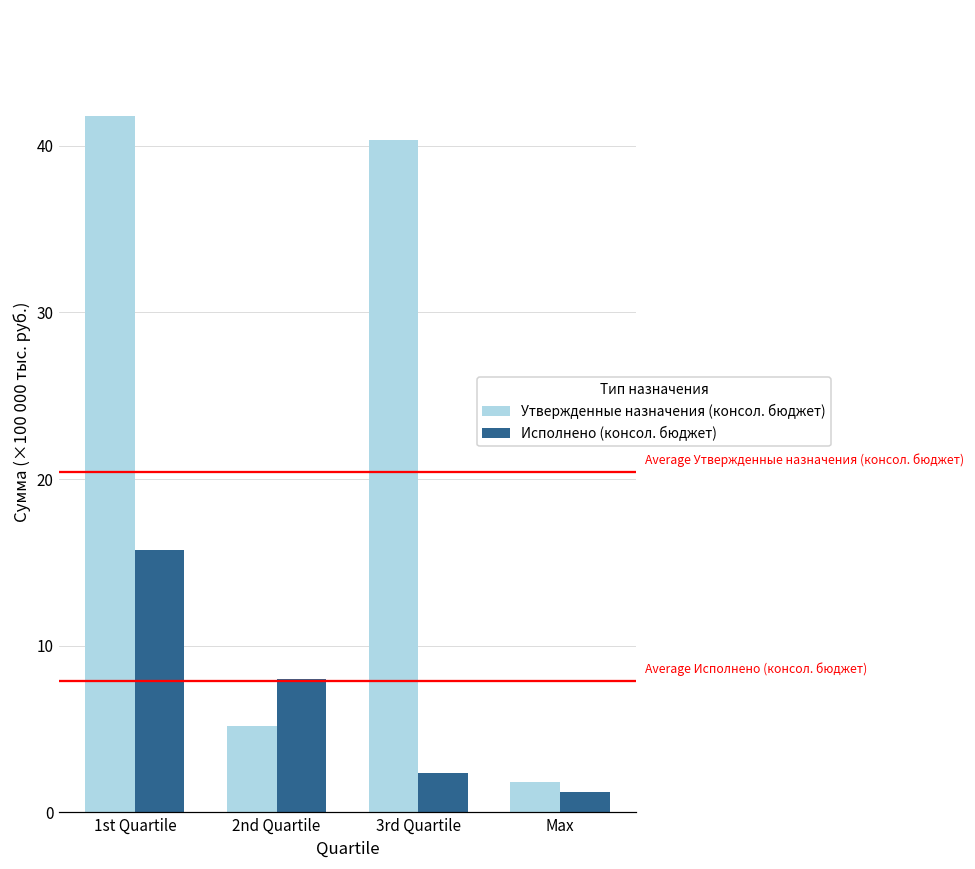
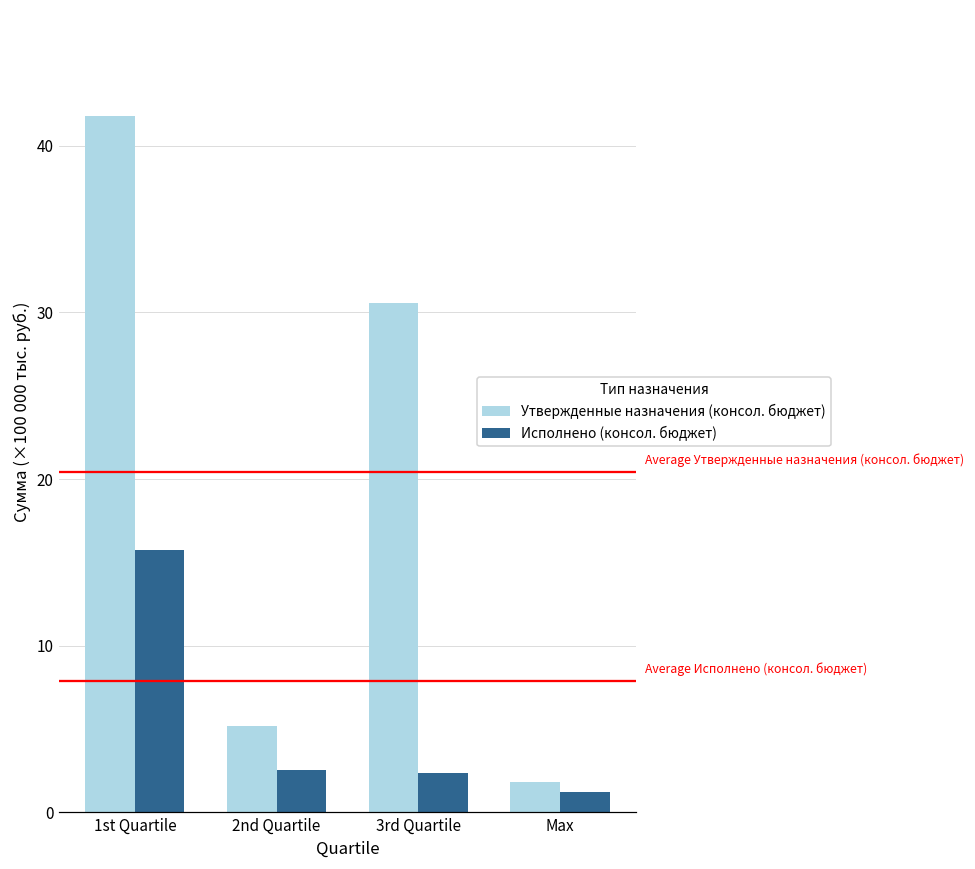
  {
    "Утвержденные назначения (консол. бюджет)": {
      "1st Quartile": 41.8,
      "2nd Quartile": 5.2,
-     "3rd Quartile": 40.4,
+     "3rd Quartile": 30.6,
      "Max": 1.8
    },
    "Исполнено (консол. бюджет)": {
      "1st Quartile": 15.7,
-     "2nd Quartile": 8.0,
+     "2nd Quartile": 2.5,
      "3rd Quartile": 2.4,
      "Max": 1.2
    }
  }
